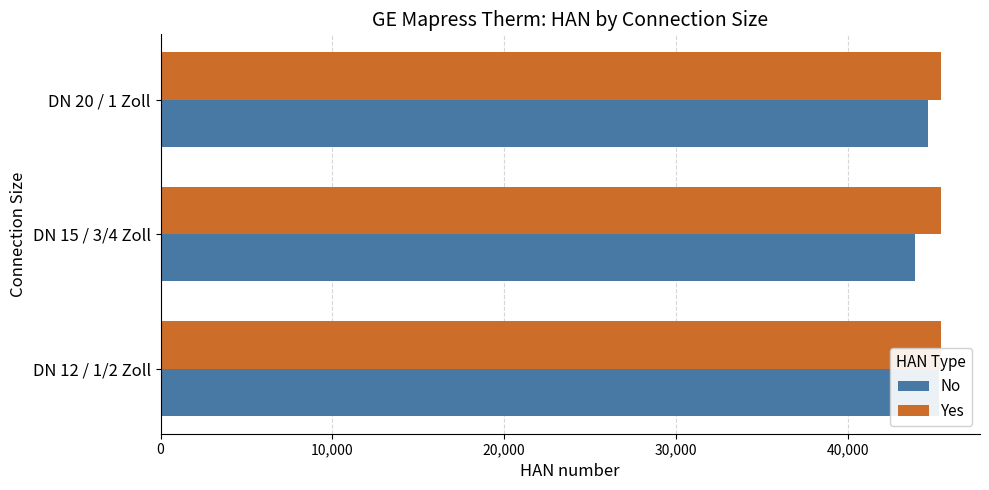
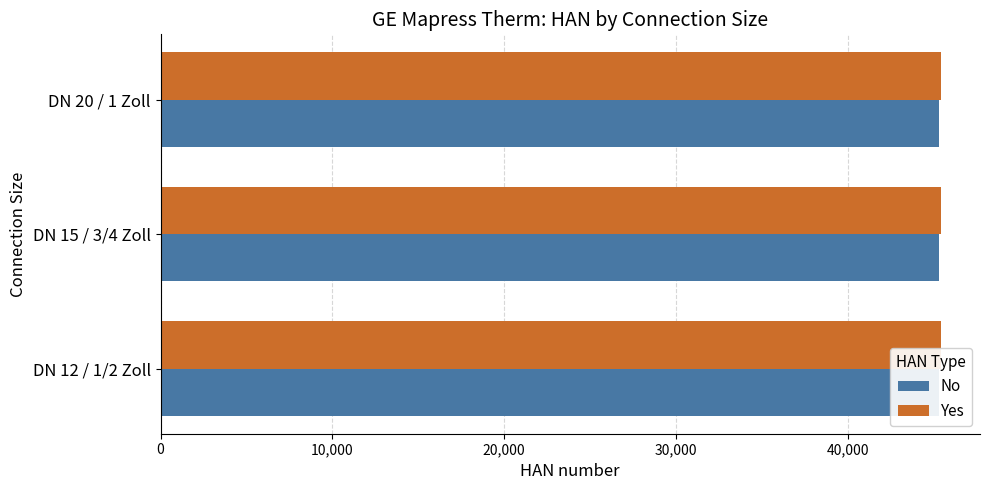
  {
    "No": {
-     "DN 20 / 1 Zoll": "44,700",
-     "DN 15 / 3/4 Zoll": "43,900"
+     "DN 20 / 1 Zoll": "45,300",
+     "DN 15 / 3/4 Zoll": "45,300"
    },
    "Yes": {
      "DN 20 / 1 Zoll": "45,400",
      "DN 15 / 3/4 Zoll": "45,400",
      "DN 12 / 1/2 Zoll": "45,400"
    }
  }
